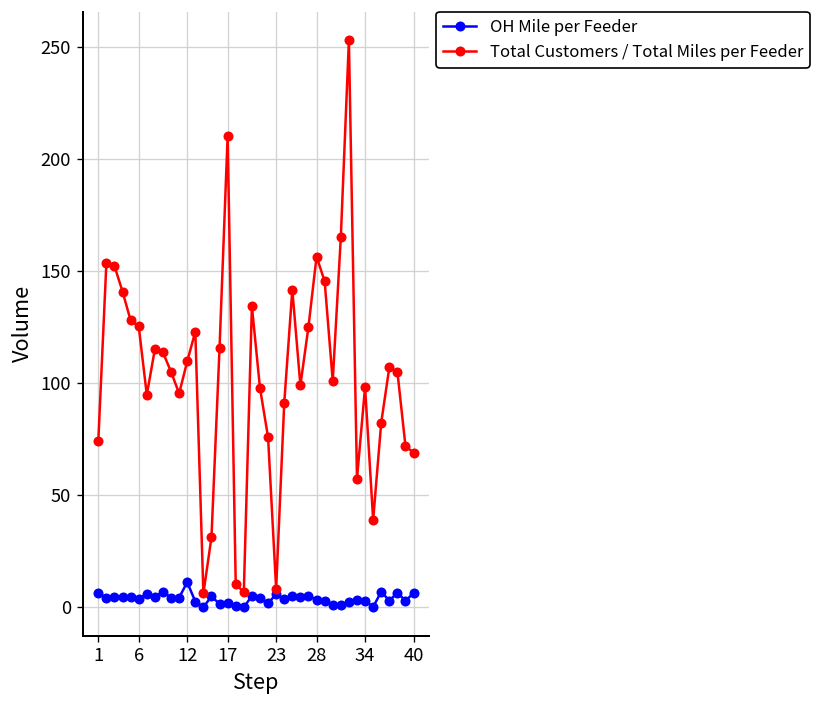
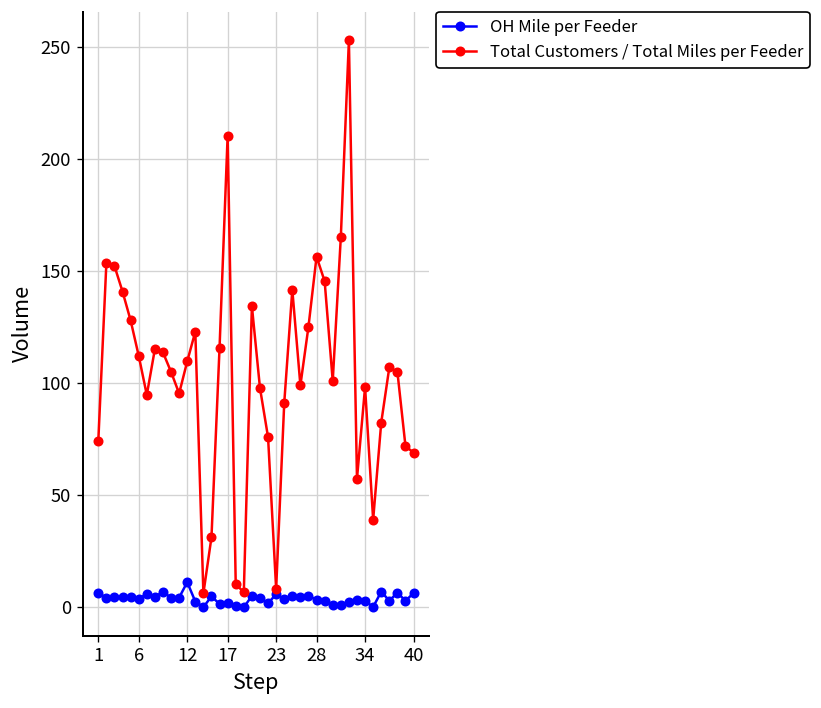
  {
    "OH Mile per Feeder": {
      "1": 6,
      "6": 4,
      "12": 11,
      "17": 2,
      "23": 6,
      "28": 3,
      "34": 3,
      "40": 6
    },
    "Total Customers / Total Miles per Feeder": {
      "1": 74,
-     "6": 126,
+     "6": 112,
      "12": 110,
      "17": 211,
      "23": 8,
      "28": 157,
      "34": 98,
      "40": 69
    }
  }
